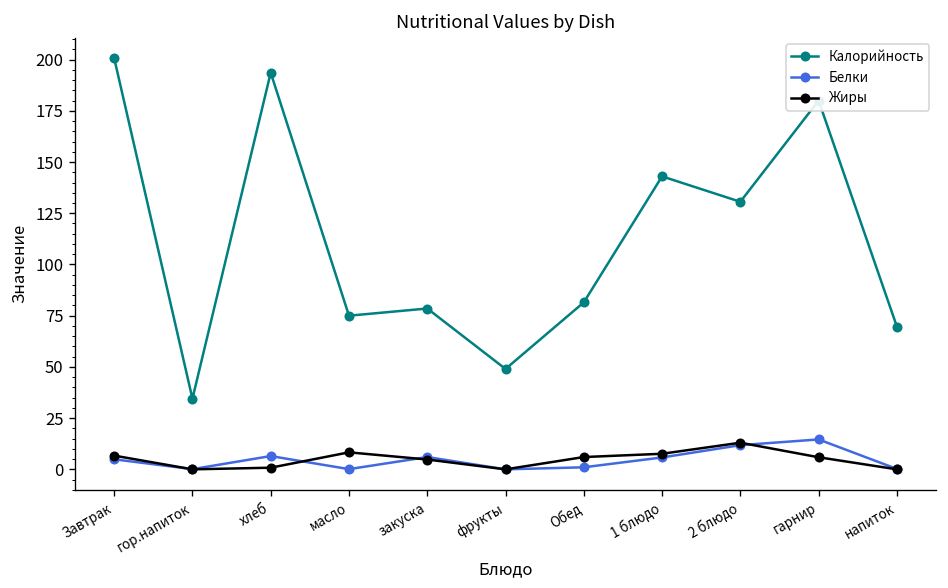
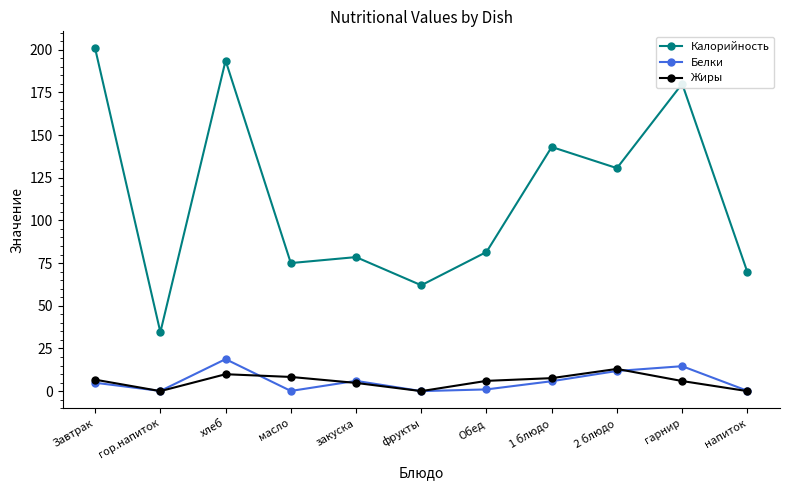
  {
    "Калорийность": {
      "Завтрак": 201,
      "гор.напиток": 35,
      "хлеб": 194,
      "масло": 75,
      "закуска": 79,
-     "фрукты": 49,
+     "фрукты": 62,
      "Обед": 82,
      "1 блюдо": 143,
      "2 блюдо": 131,
      "напиток": 70
    },
    "Белки": {
      "Завтрак": 5,
-     "хлеб": 6,
+     "хлеб": 19,
      "масло": 0,
      "Обед": 1,
      "1 блюдо": 6,
      "гарнир": 15
    },
    "Жиры": {
      "Завтрак": 7,
-     "хлеб": 1,
+     "хлеб": 10,
      "масло": 8,
      "Обед": 6,
      "1 блюдо": 8,
      "гарнир": 6
    }
  }
